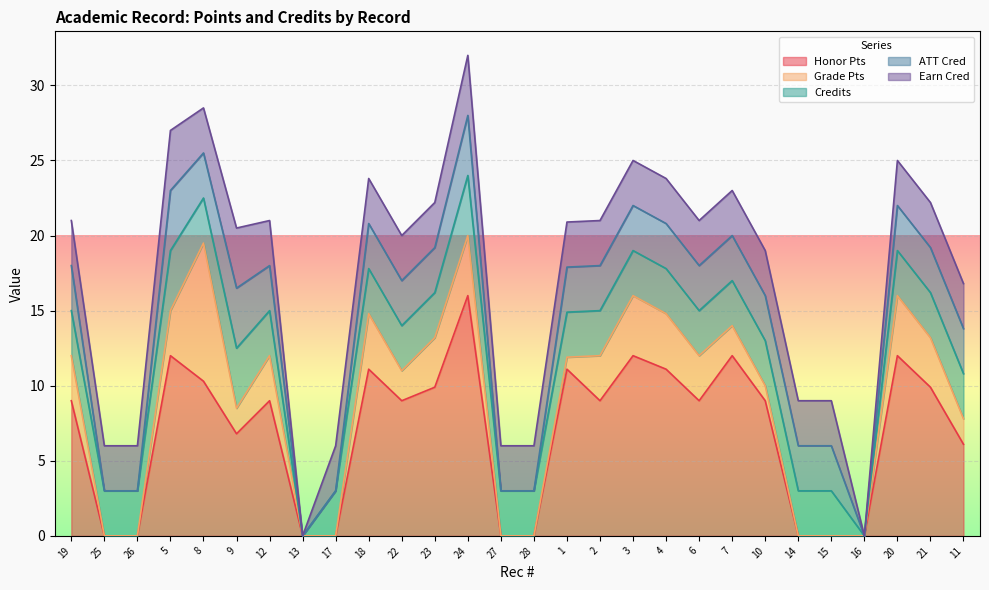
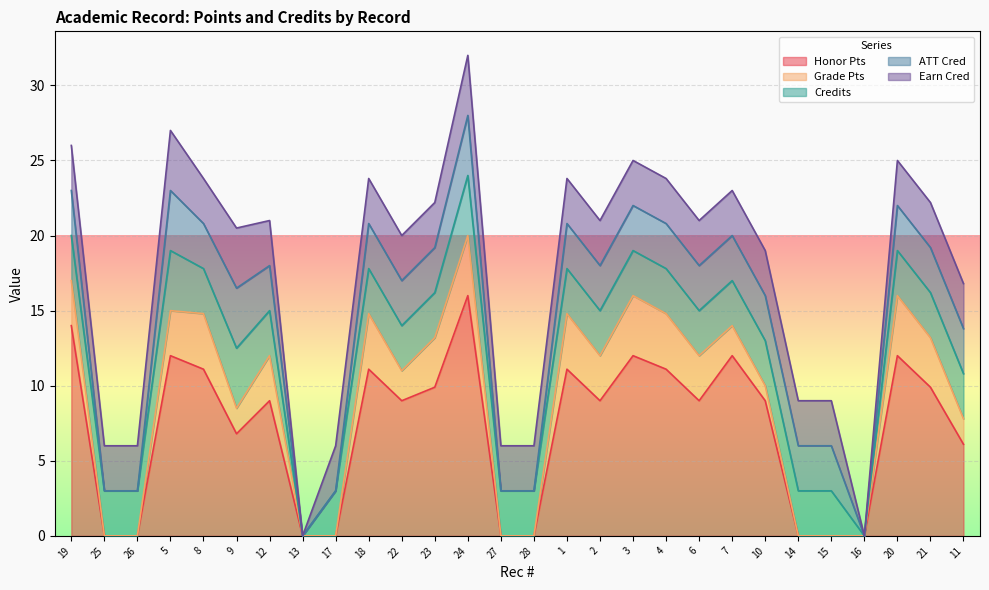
  {
    "Honor Pts": {
-     "19": 9,
+     "19": 14,
      "5": 12.0,
-     "8": 10.3,
+     "8": 11.1,
      "9": 6.8,
      "12": 9.0,
      "18": 11.1,
      "22": 9.0,
      "23": 9.9,
      "24": 16.0,
      "1": 11.1,
      "2": 9.0,
      "3": 12.0,
      "4": 11.1,
      "6": 9.0,
      "7": 12.0,
      "10": 9.0,
      "20": 12.0,
      "21": 9.9,
      "11": 6.1
    },
    "Grade Pts": {
      "19": 3.0,
      "5": 3.0,
-     "8": 9.2,
+     "8": 3.7,
      "9": 1.7,
      "12": 3.0,
      "18": 3.7,
      "22": 2.0,
      "23": 3.3,
      "24": 4.0,
-     "1": 0.8,
+     "1": 3.7,
      "2": 3.0,
      "3": 4.0,
      "4": 3.7,
      "6": 3.0,
      "7": 2.0,
      "10": 1.0,
      "20": 4.0,
      "21": 3.3,
      "11": 1.7
    }
  }
